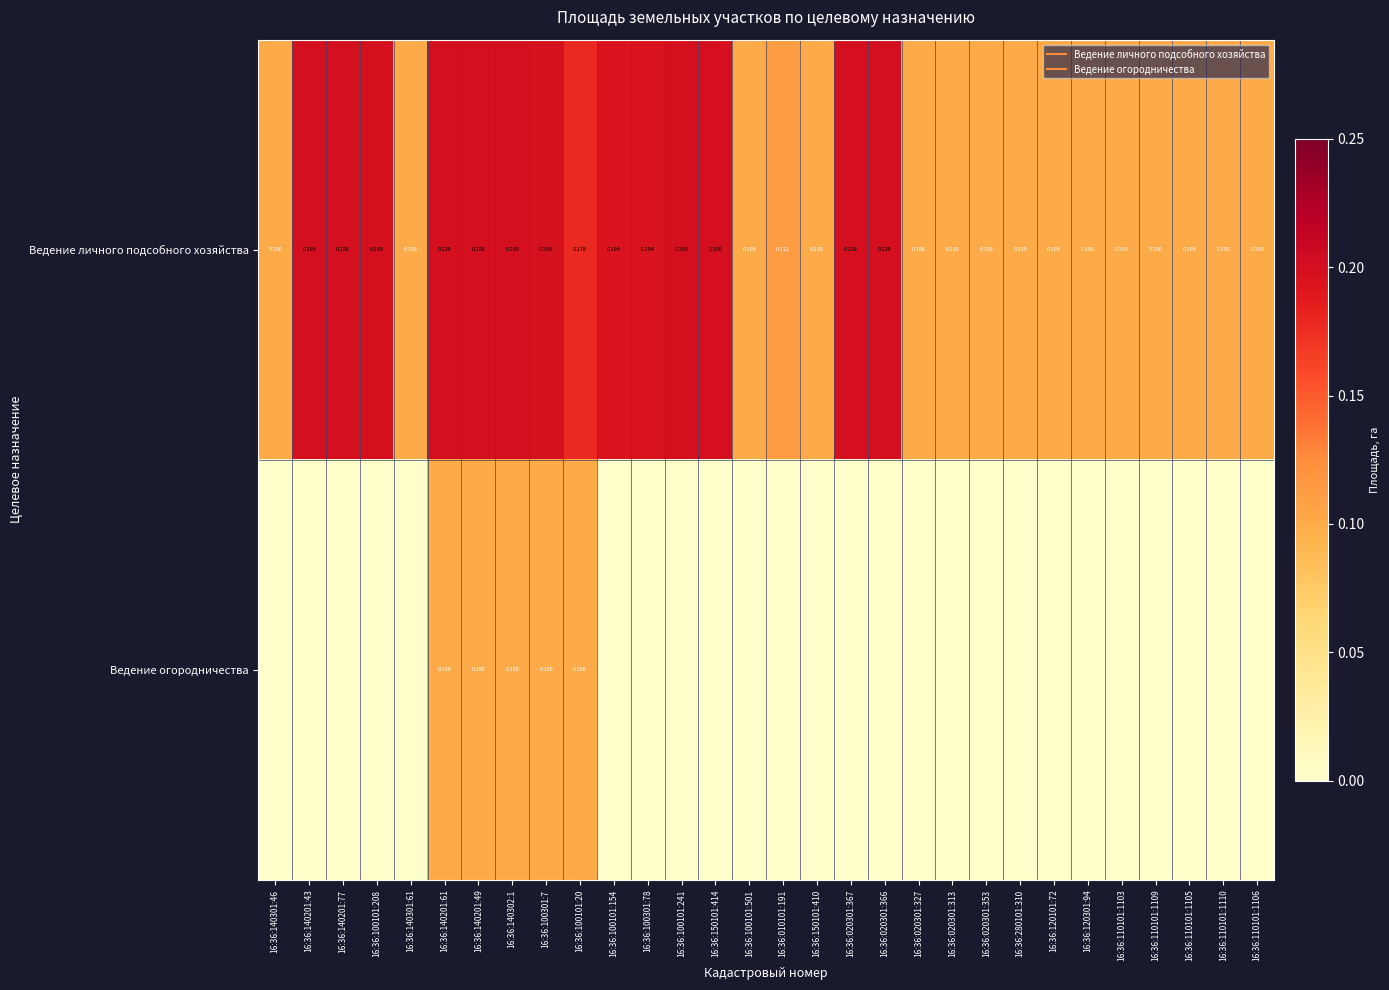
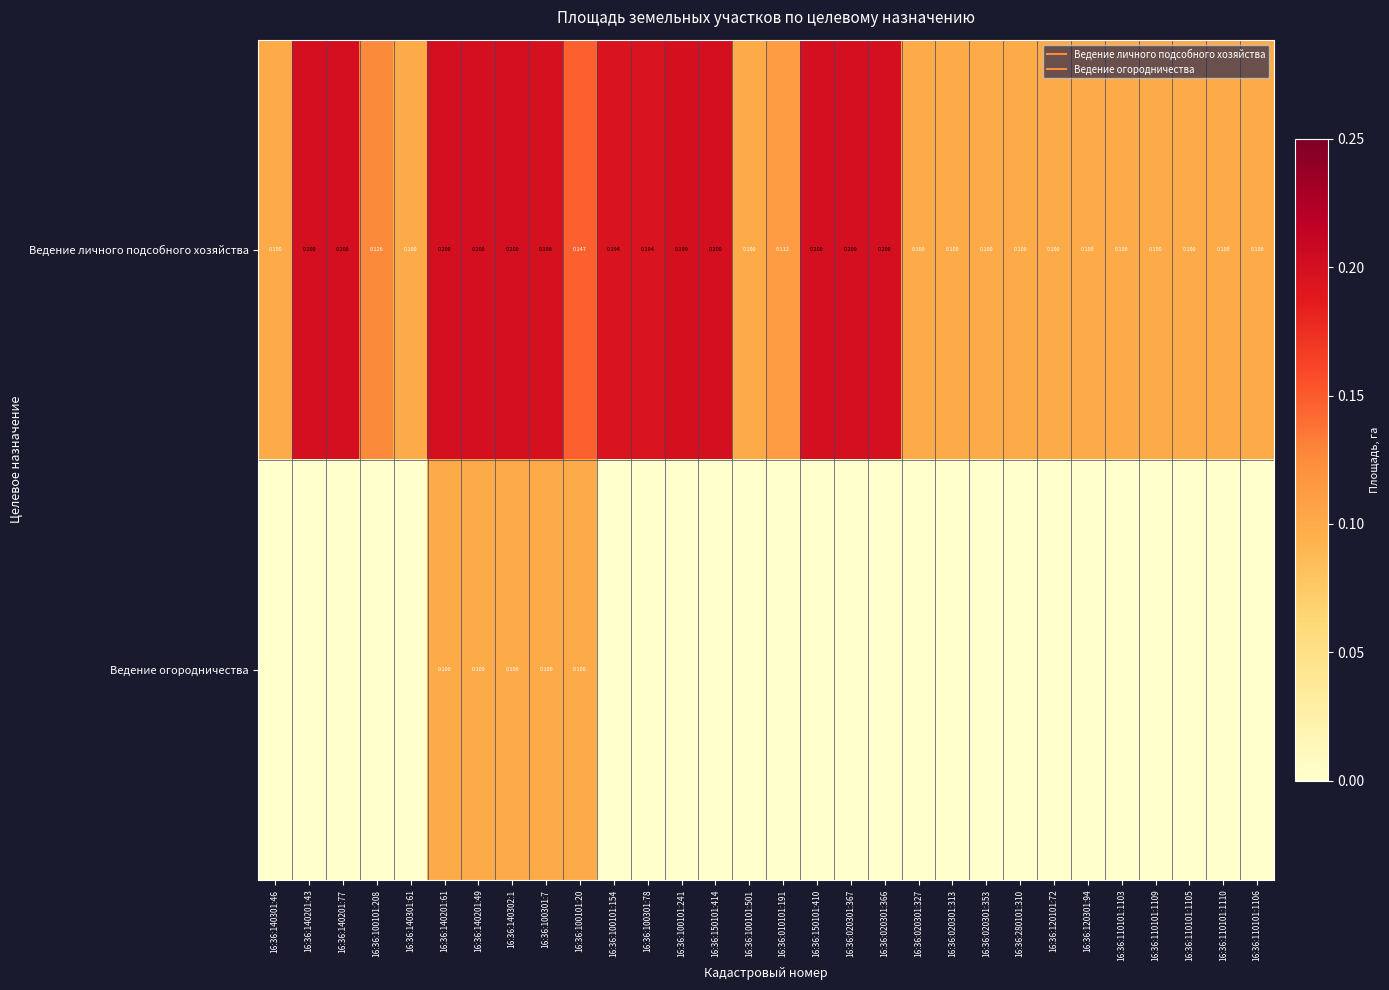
  {
    "Ведение личного подсобного хозяйства": {
      "16:36:140301:46": 0.100,
      "16:36:140201:43": 0.200,
      "16:36:140201:77": 0.200,
-     "16:36:100101:208": 0.199,
+     "16:36:100101:208": 0.126,
      "16:36:140301:61": 0.100,
      "16:36:140201:61": 0.200,
      "16:36:140201:49": 0.200,
      "16:36:140302:1": 0.200,
      "16:36:100301:7": 0.198,
-     "16:36:100101:20": 0.178,
+     "16:36:100101:20": 0.147,
      "16:36:100101:154": 0.194,
      "16:36:100301:78": 0.194,
      "16:36:100101:241": 0.199,
      "16:36:150101:414": 0.200,
      "16:36:100101:501": 0.100,
      "16:36:010101:191": 0.112,
-     "16:36:150101:410": 0.100,
+     "16:36:150101:410": 0.200,
      "16:36:020301:367": 0.200,
      "16:36:020301:366": 0.200,
      "16:36:020301:327": 0.100,
      "16:36:020301:313": 0.100,
      "16:36:020301:353": 0.100,
      "16:36:280101:310": 0.100,
      "16:36:120101:72": 0.100,
      "16:36:120301:94": 0.100,
      "16:36:110101:1103": 0.100,
      "16:36:110101:1109": 0.100,
      "16:36:110101:1105": 0.100,
      "16:36:110101:1110": 0.100,
      "16:36:110101:1106": 0.100
    },
    "Ведение огородничества": {
      "16:36:140201:61": 0.100,
      "16:36:140201:49": 0.100,
      "16:36:140302:1": 0.100,
      "16:36:100301:7": 0.100,
      "16:36:100101:20": 0.100
    }
  }
